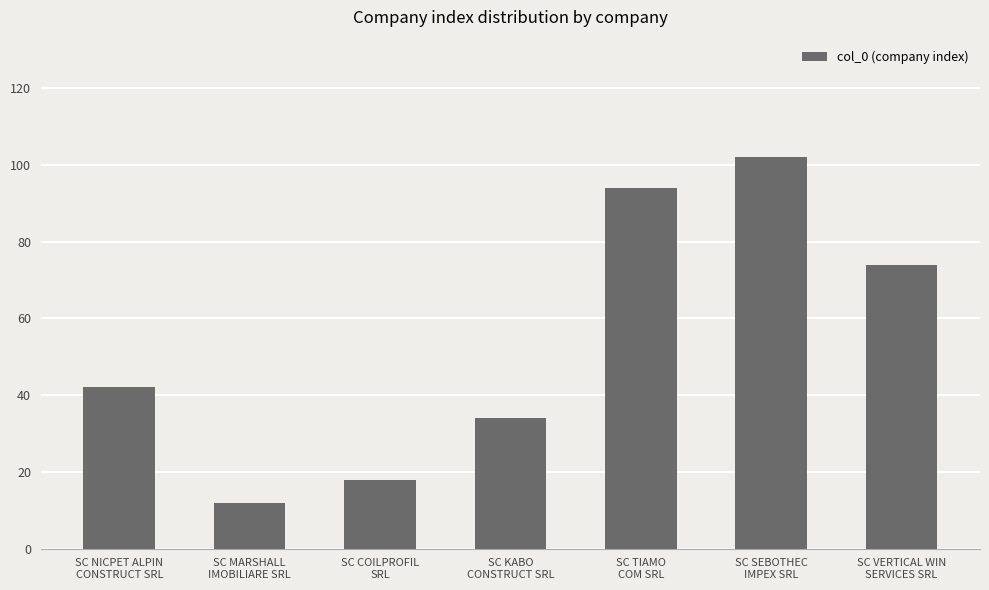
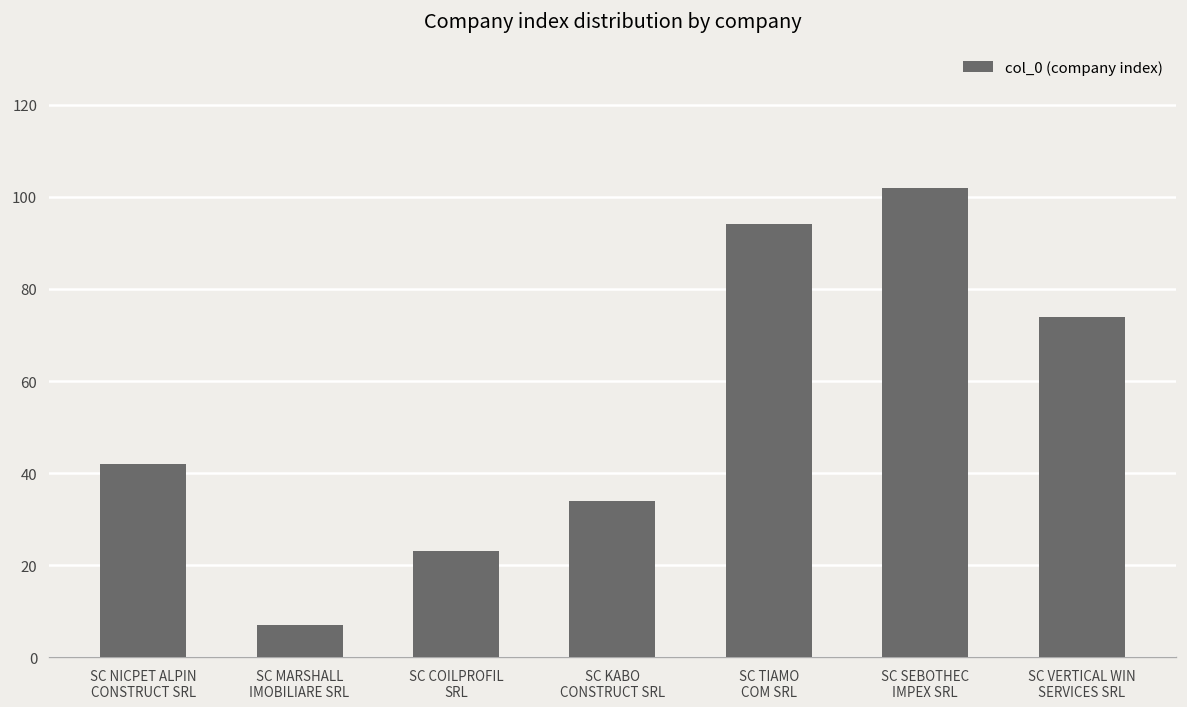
  {
    "SC NICPET ALPIN CONSTRUCT SRL": 42,
-   "SC MARSHALL IMOBILIARE SRL": 12,
-   "SC COILPROFIL SRL": 18,
+   "SC MARSHALL IMOBILIARE SRL": 7,
+   "SC COILPROFIL SRL": 23,
    "SC KABO CONSTRUCT SRL": 34,
    "SC TIAMO COM SRL": 94,
    "SC SEBOTHEC IMPEX SRL": 102,
    "SC VERTICAL WIN SERVICES SRL": 74
  }
